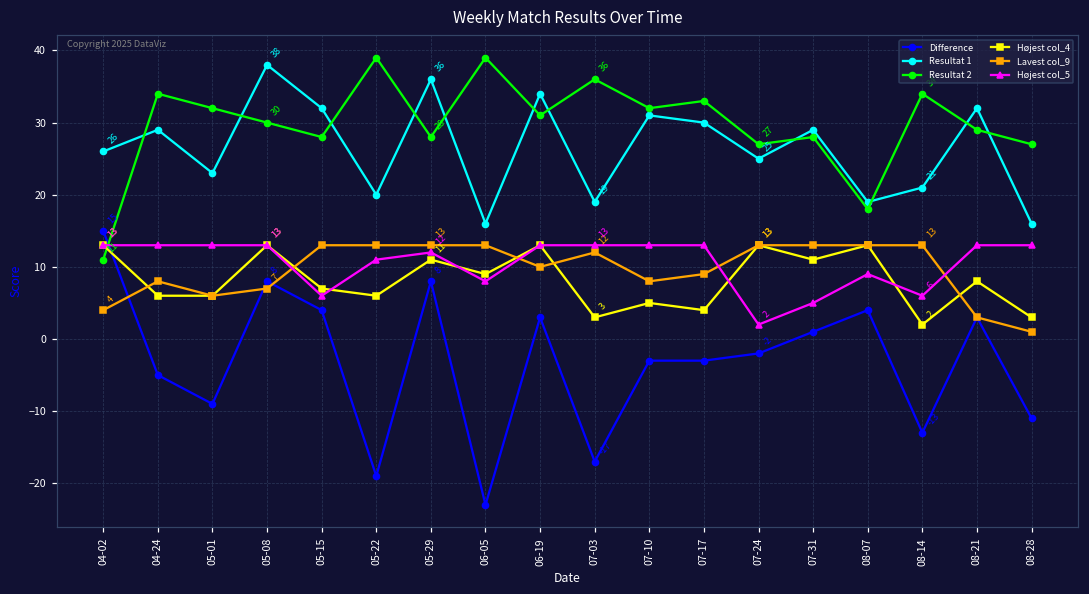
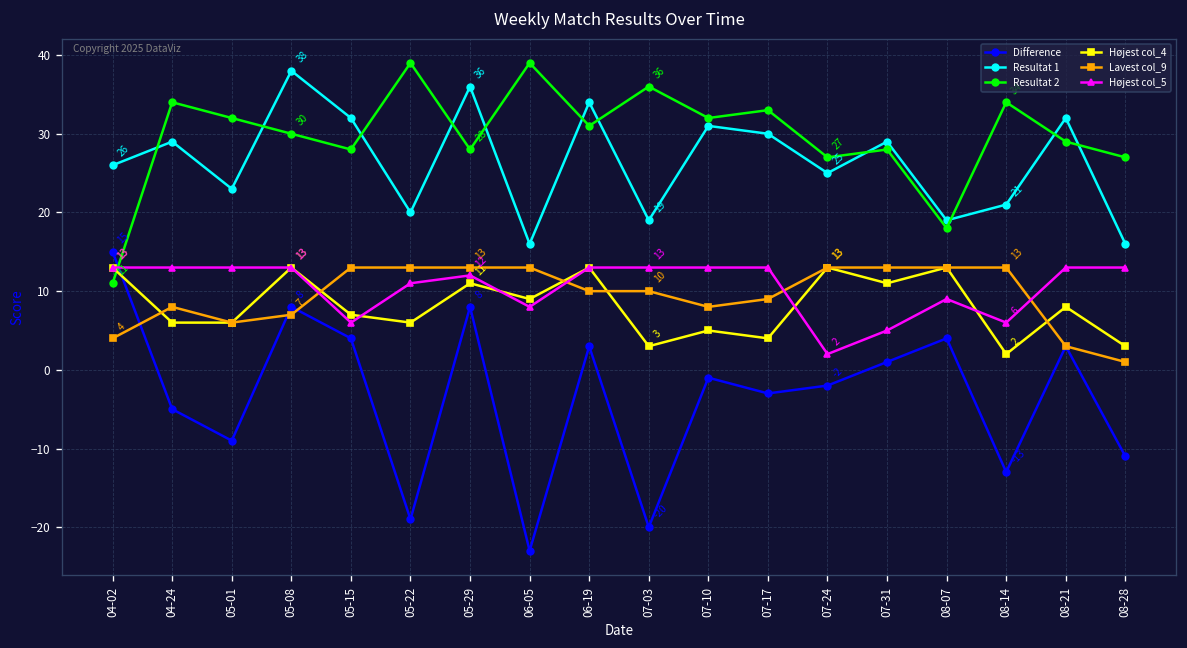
  {
    "Difference": {
      "04-02": 15,
      "05-29": 8,
-     "07-03": -17,
-     "07-10": -3,
+     "07-03": -20,
+     "07-10": -1,
      "07-24": -2,
      "08-14": -13
    },
    "Resultat 1": {
      "04-02": 26,
      "05-08": 38,
      "05-29": 36,
      "07-03": 19,
      "07-24": 25,
      "08-14": 21
    },
    "Resultat 2": {
      "04-02": 11,
      "05-08": 30,
      "05-29": 28,
      "07-03": 36,
      "07-24": 27
    },
    "Højest col_4": {
      "07-03": 3,
      "08-14": 2
    },
    "Lavest col_9": {
      "04-02": 4,
-     "07-03": 12,
+     "07-03": 10,
      "08-14": 13
    },
    "Højest col_5": {
      "07-03": 13,
      "07-24": 2,
      "08-14": 6
    }
  }
